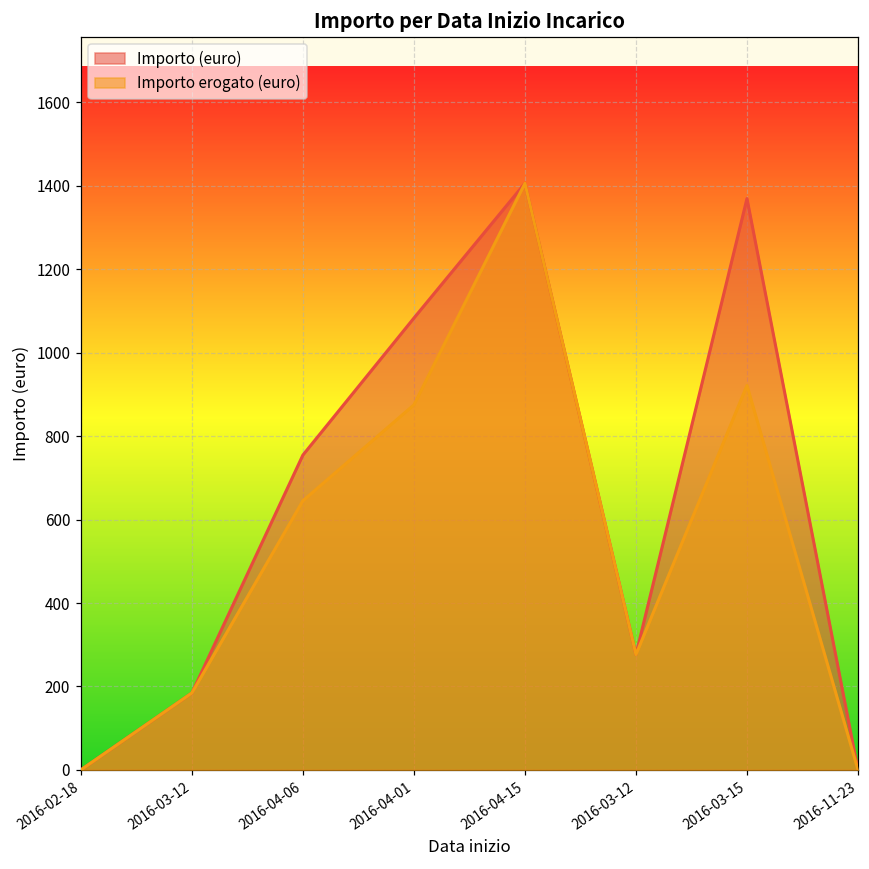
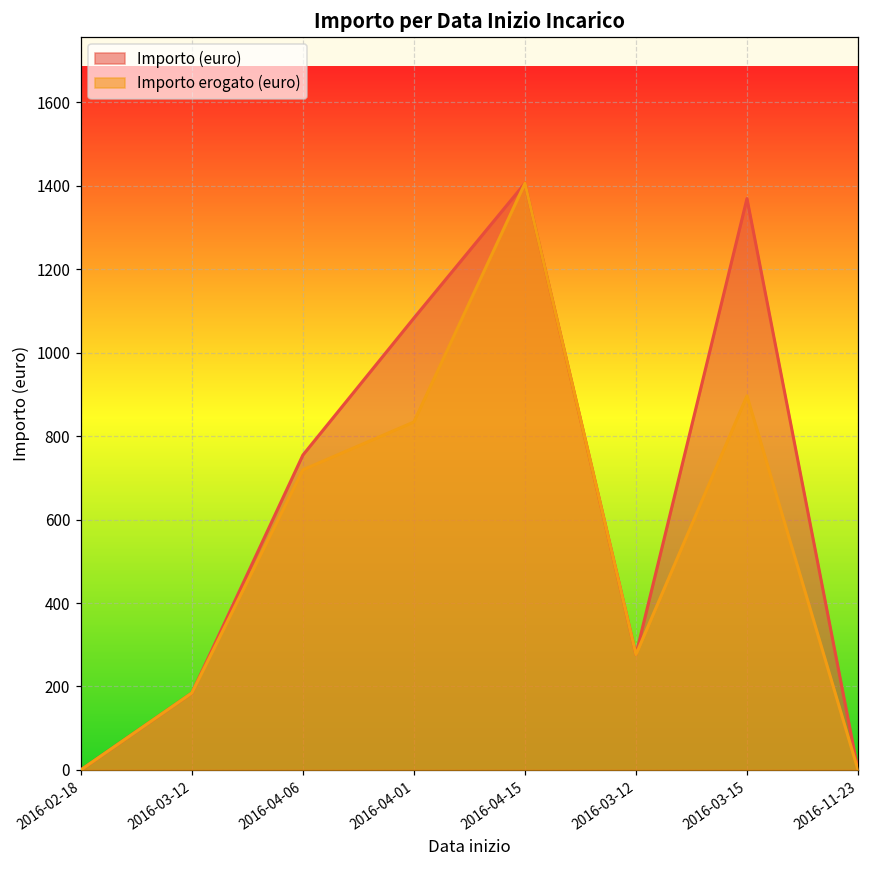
  {
    "Importo (euro)": {
      "2016-04-06": 750,
      "2016-04-01": 1080,
      "2016-03-15": 1370
    },
    "Importo erogato (euro)": {
-     "2016-04-06": 650,
-     "2016-04-01": 880,
-     "2016-03-15": 920
+     "2016-04-06": 720,
+     "2016-04-01": 830,
+     "2016-03-15": 900
    }
  }
